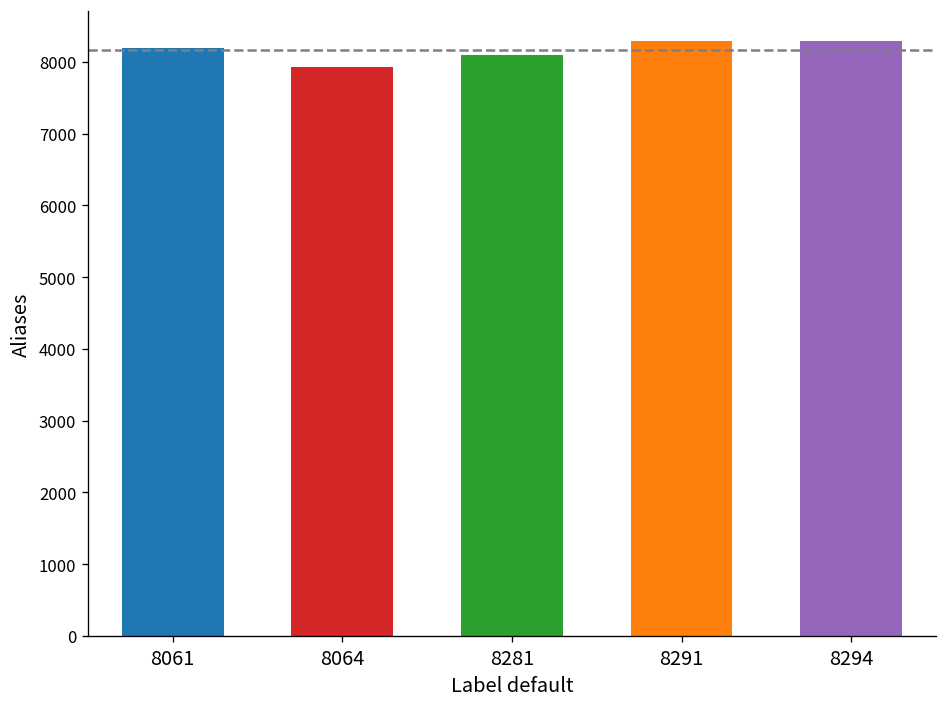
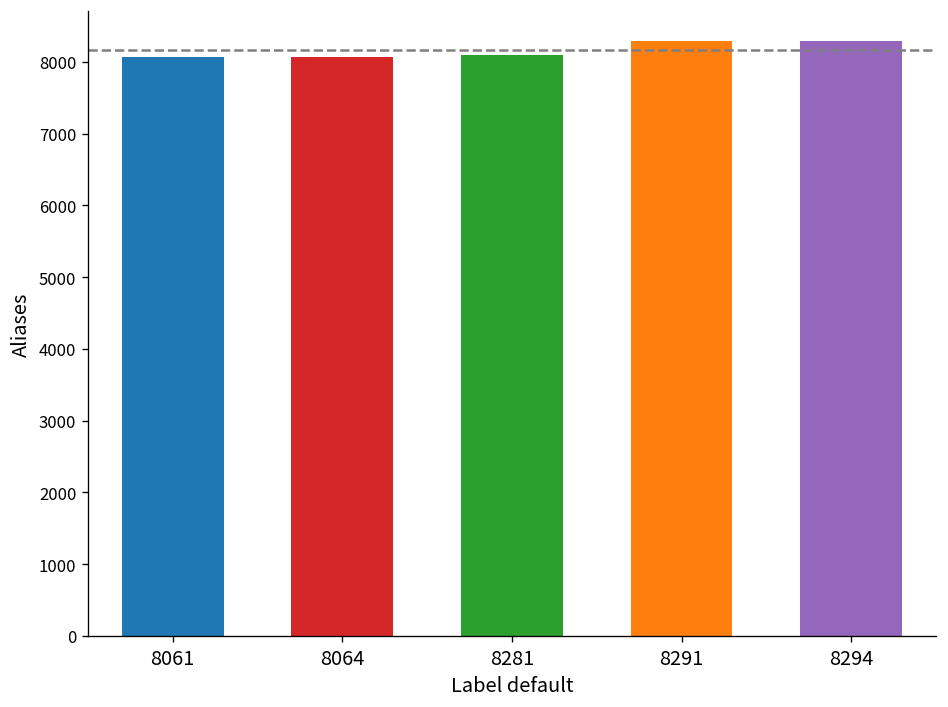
  {
-   "8061": 8200,
-   "8064": 7900,
+   "8061": 8100,
+   "8064": 8100,
    "8281": 8100,
    "8291": 8300,
    "8294": 8300
  }
